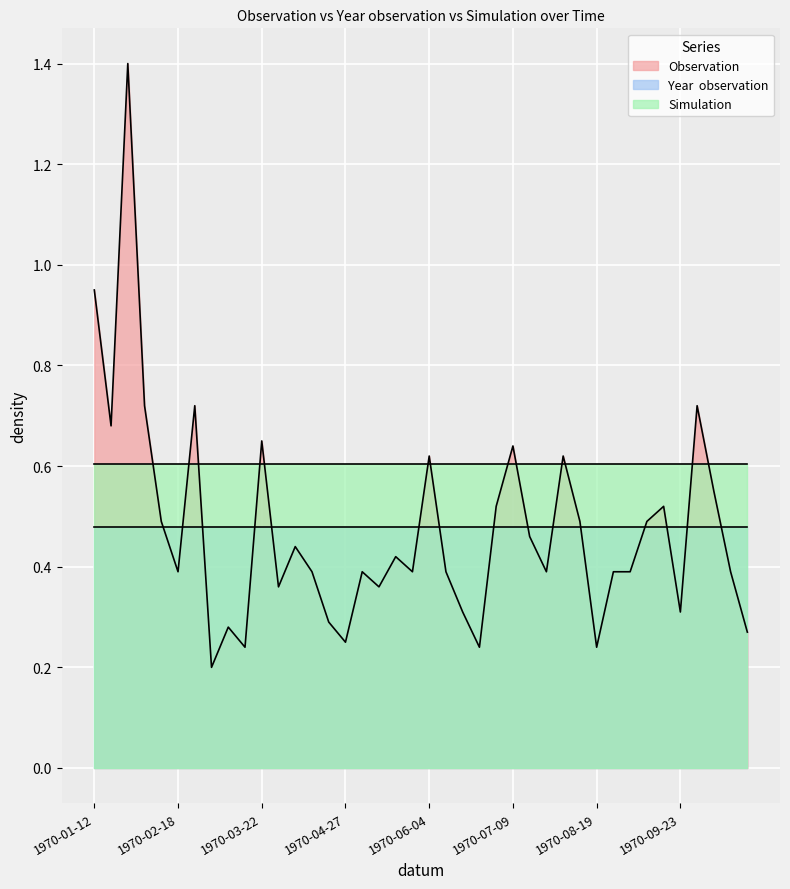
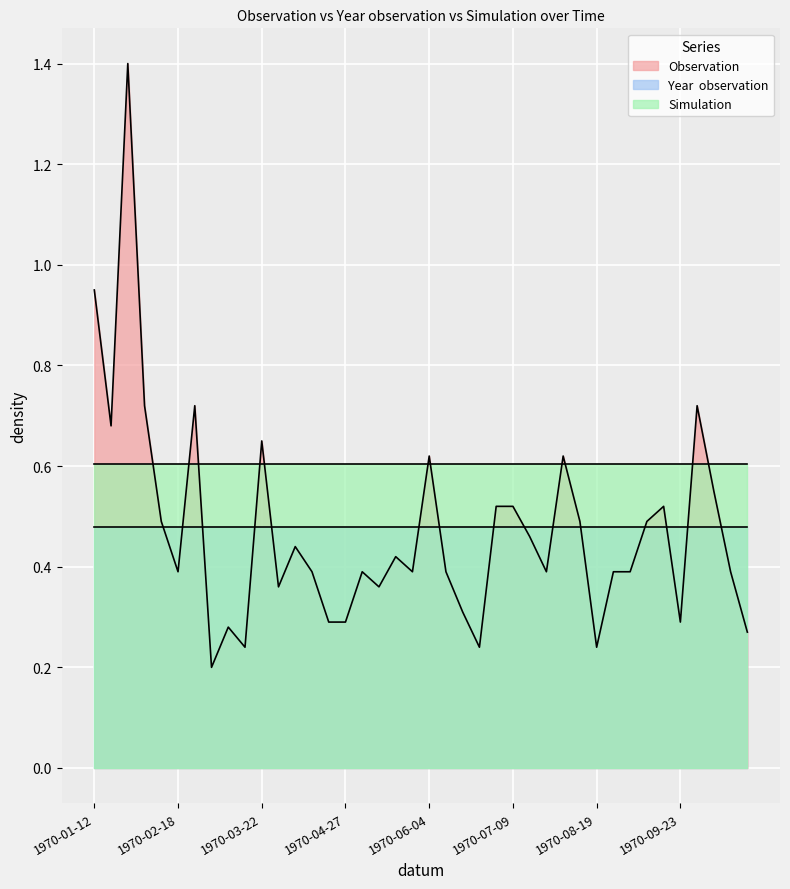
  {
    "Observation": {
      "1970-01-12": 0.95,
      "1970-02-18": 0.39,
      "1970-03-22": 0.65,
-     "1970-04-27": 0.25,
+     "1970-04-27": 0.29,
      "1970-06-04": 0.62,
-     "1970-07-09": 0.64,
+     "1970-07-09": 0.52,
      "1970-08-19": 0.24,
-     "1970-09-23": 0.31
+     "1970-09-23": 0.29
    },
    "Year observation": {
      "1970-01-12": 0.48,
      "1970-02-18": 0.48,
      "1970-03-22": 0.48,
      "1970-04-27": 0.48,
      "1970-06-04": 0.48,
      "1970-07-09": 0.48,
      "1970-08-19": 0.48,
      "1970-09-23": 0.48
    },
    "Simulation": {
      "1970-01-12": 0.60,
      "1970-02-18": 0.60,
      "1970-03-22": 0.60,
      "1970-04-27": 0.60,
      "1970-06-04": 0.60,
      "1970-07-09": 0.60,
      "1970-08-19": 0.60,
      "1970-09-23": 0.60
    }
  }
